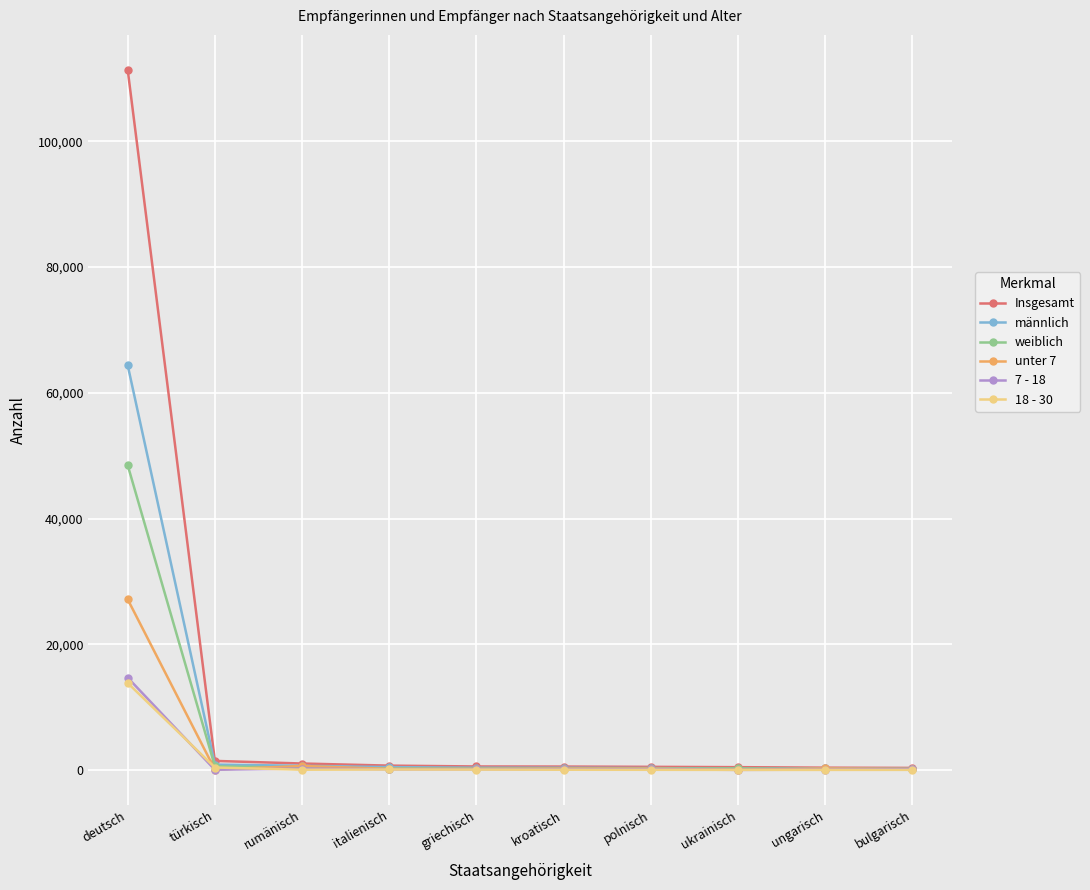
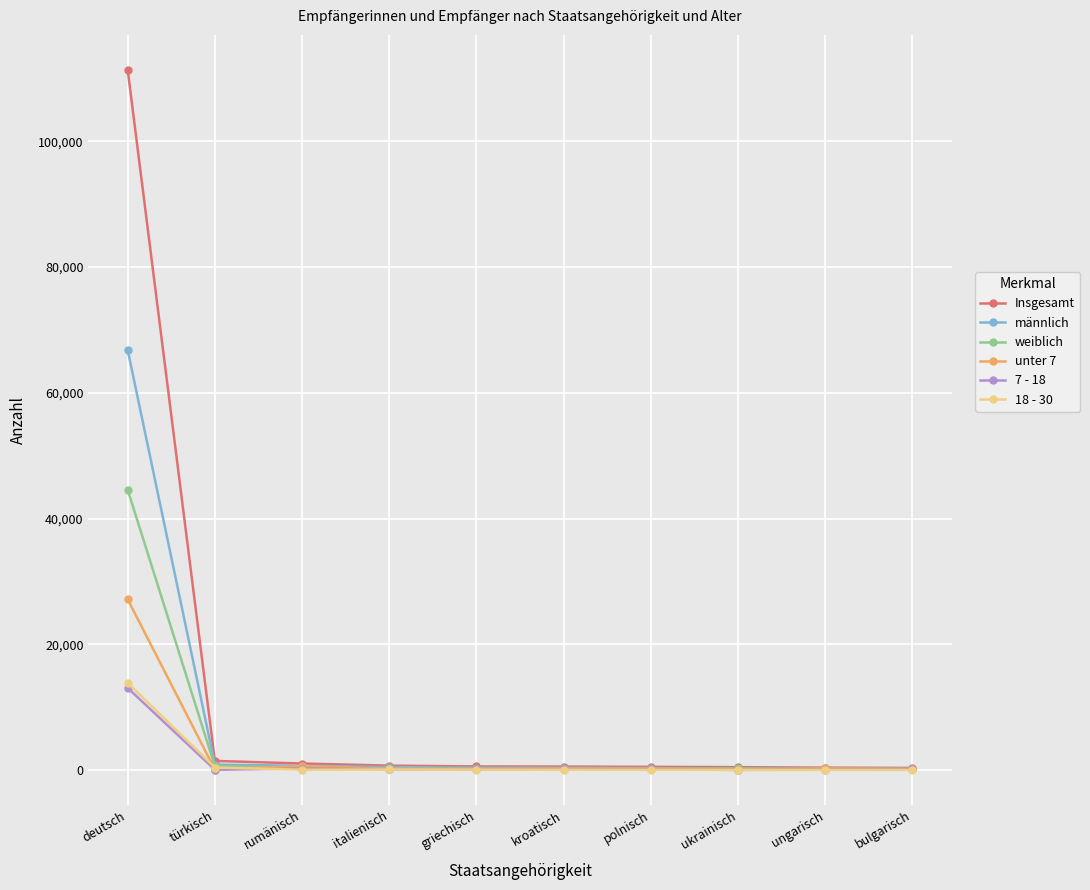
  {
    "Insgesamt": {
      "deutsch": "111,000",
      "türkisch": "1,000"
    },
    "männlich": {
-     "deutsch": "64,000"
+     "deutsch": "67,000"
    },
    "weiblich": {
-     "deutsch": "48,000"
+     "deutsch": "45,000"
    },
    "7 - 18": {
-     "deutsch": "15,000"
+     "deutsch": "13,000"
    }
  }
